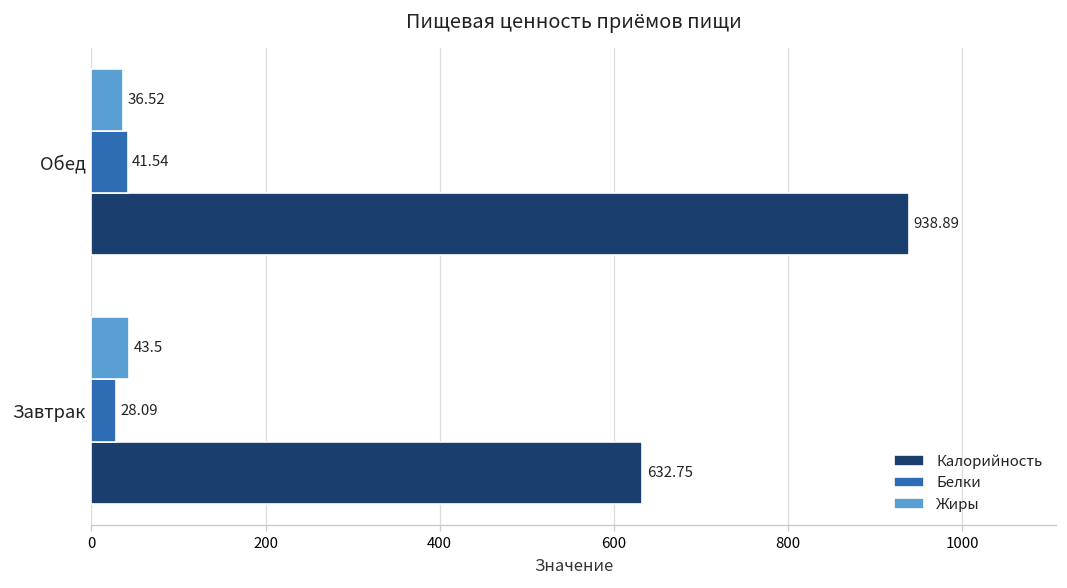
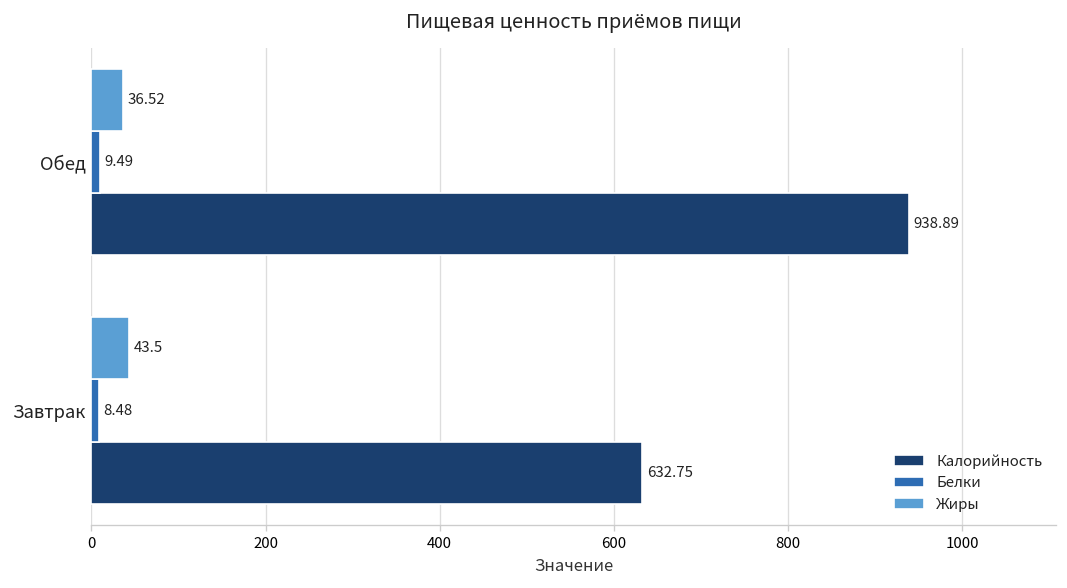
  {
    "Калорийность": {
      "Обед": 938.89,
      "Завтрак": 632.75
    },
    "Белки": {
-     "Обед": 41.54,
-     "Завтрак": 28.09
+     "Обед": 9.49,
+     "Завтрак": 8.48
    },
    "Жиры": {
      "Обед": 36.52,
      "Завтрак": 43.5
    }
  }
